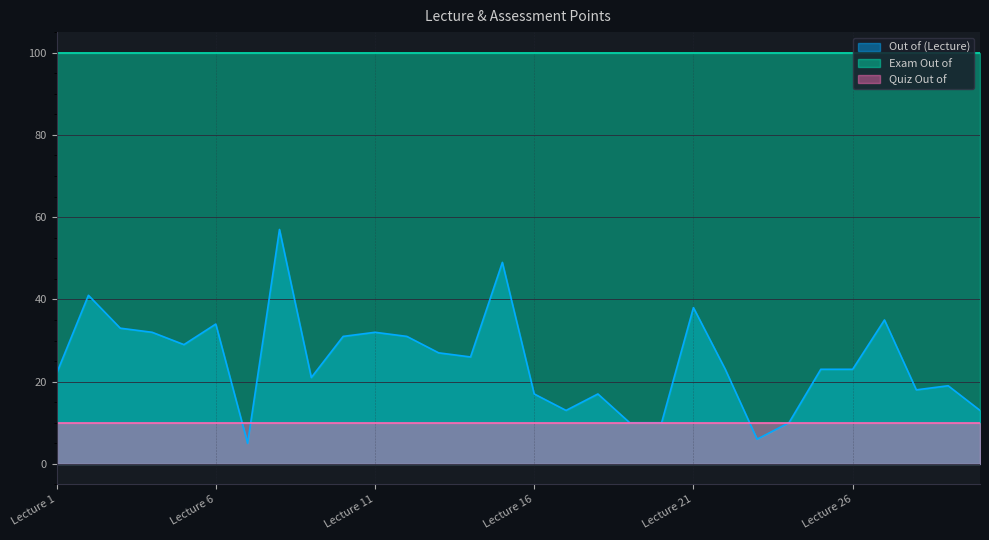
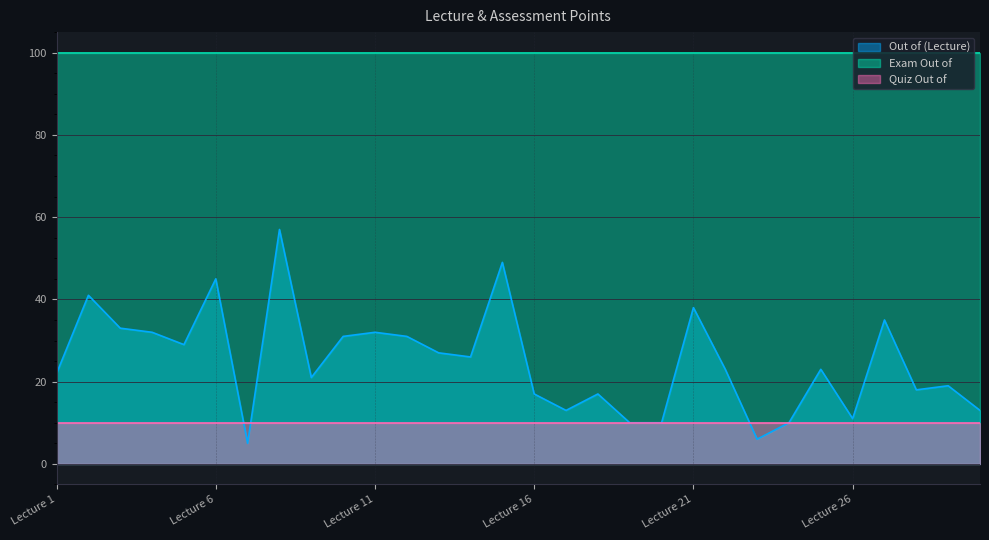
  {
    "Out of (Lecture)": {
      "Lecture 1": 22,
-     "Lecture 6": 34,
+     "Lecture 6": 45,
      "Lecture 11": 32,
      "Lecture 16": 17,
      "Lecture 21": 38,
-     "Lecture 26": 23
+     "Lecture 26": 11
    },
    "Exam Out of": {
      "Lecture 1": 100,
      "Lecture 6": 100,
      "Lecture 11": 100,
      "Lecture 16": 100,
      "Lecture 21": 100,
      "Lecture 26": 100
    },
    "Quiz Out of": {
      "Lecture 1": 10,
      "Lecture 6": 10,
      "Lecture 11": 10,
      "Lecture 16": 10,
      "Lecture 21": 10,
      "Lecture 26": 10
    }
  }
